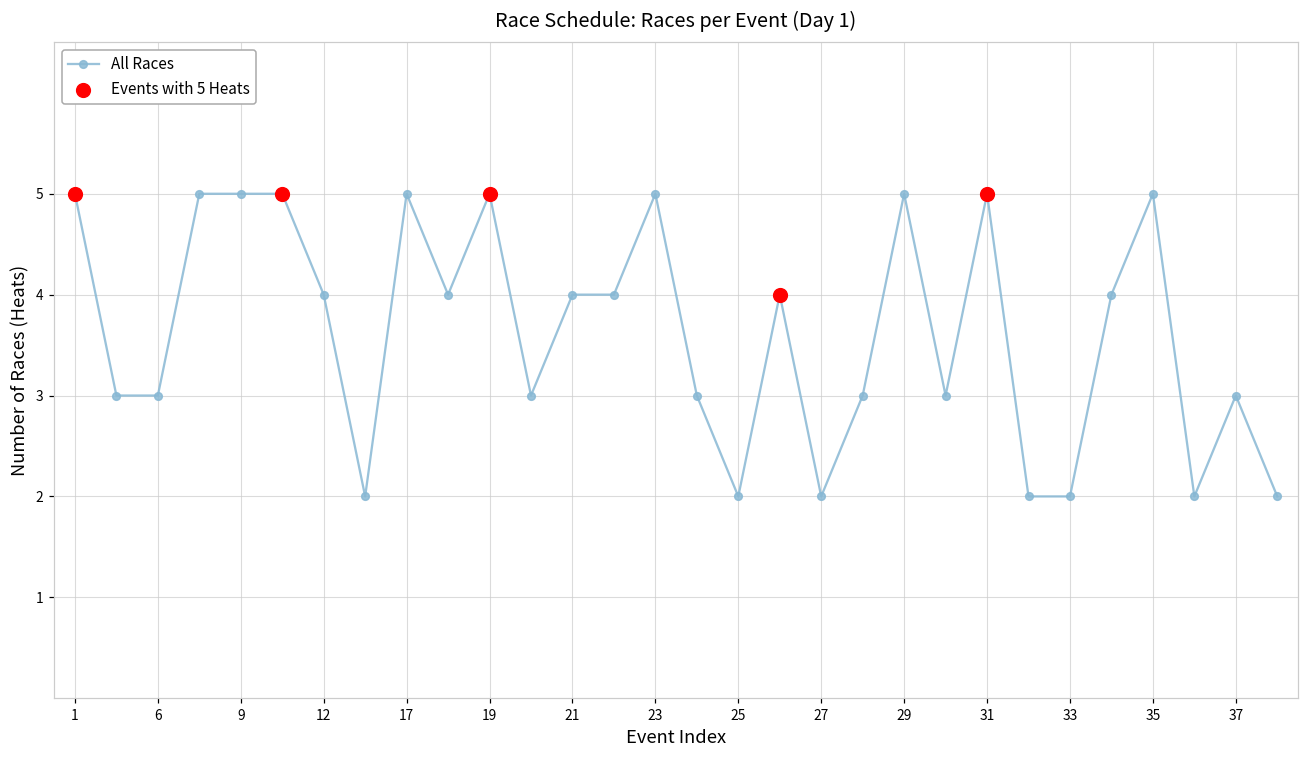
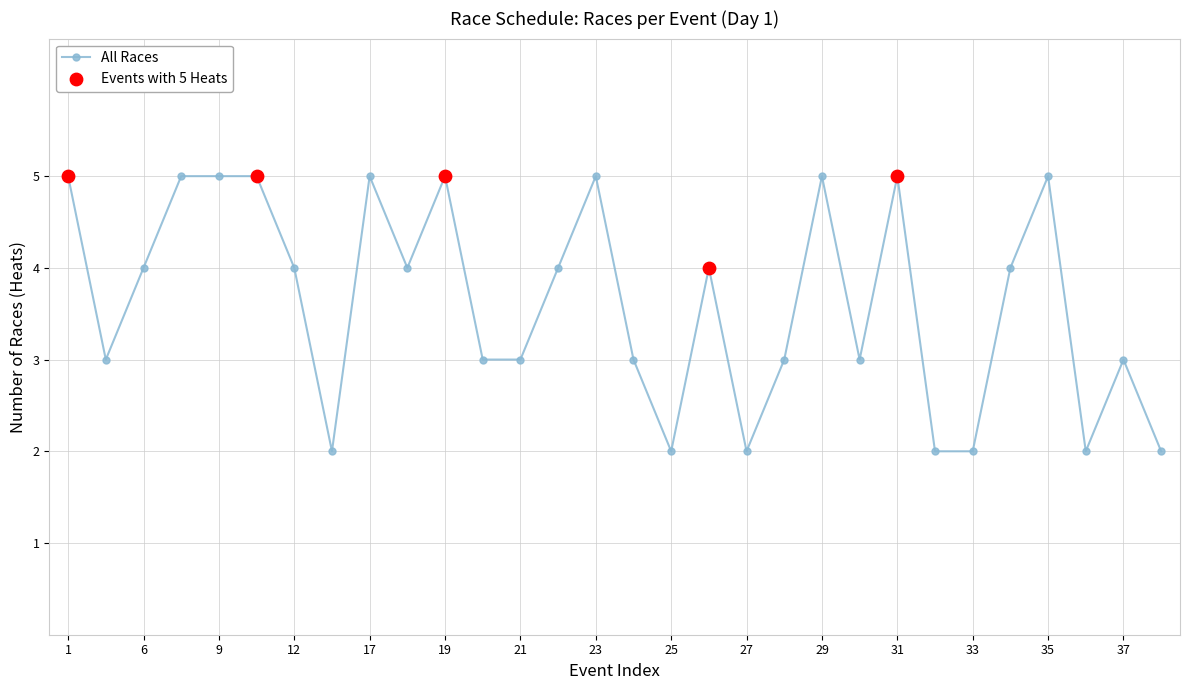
  {
    "All Races": {
-     "6": 3,
+     "6": 4,
      "9": 5,
      "12": 4,
      "17": 5,
-     "21": 4,
+     "21": 3,
      "23": 5,
      "25": 2,
      "27": 2,
      "29": 5,
      "33": 2,
      "35": 5,
      "37": 3
    }
  }
